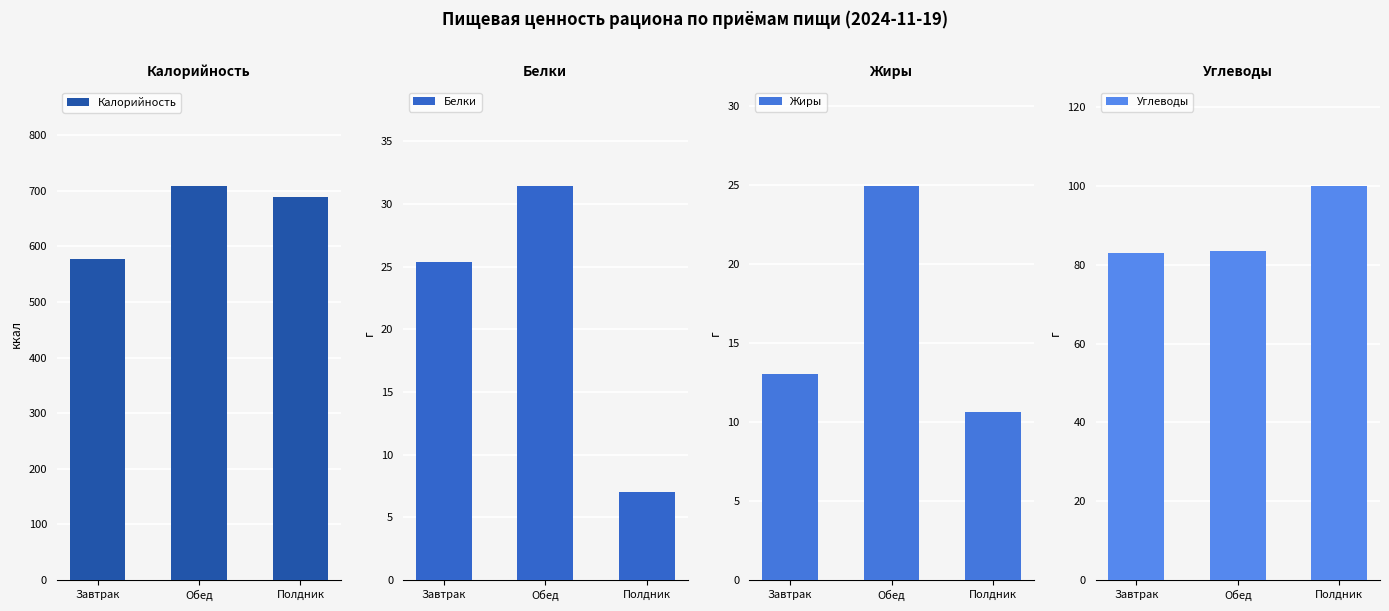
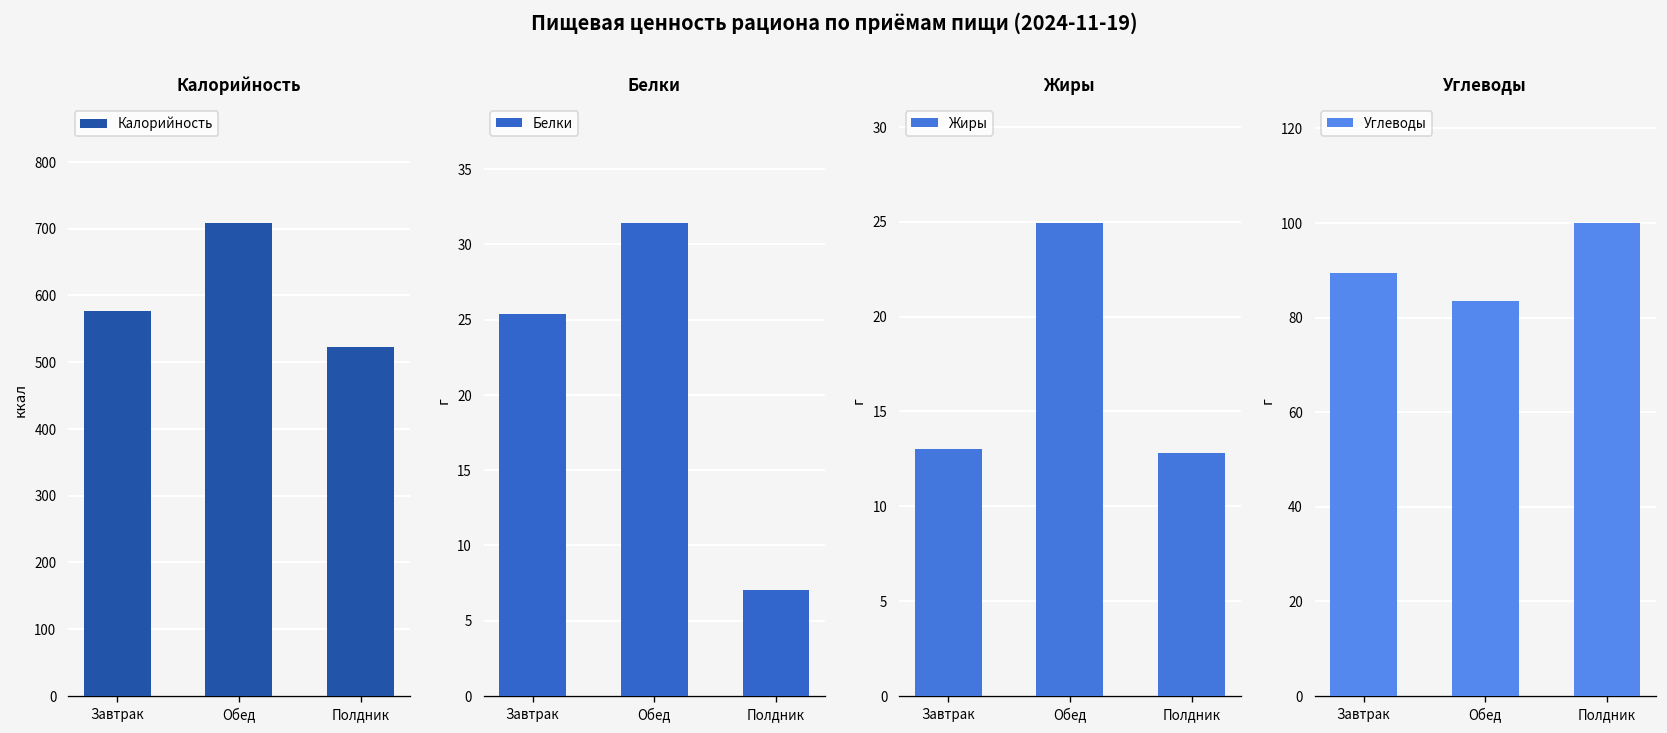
  {
    "Калорийность": {
      "Завтрак": 580,
      "Обед": 710,
-     "Полдник": 690
+     "Полдник": 520
    },
    "Белки": {
      "Завтрак": 25.4,
      "Обед": 31.4,
      "Полдник": 7.0
    },
    "Жиры": {
      "Завтрак": 13.0,
      "Обед": 25.0,
-     "Полдник": 10.6
+     "Полдник": 12.8
    },
    "Углеводы": {
-     "Завтрак": 83,
+     "Завтрак": 89,
      "Обед": 84,
      "Полдник": 100
    }
  }
